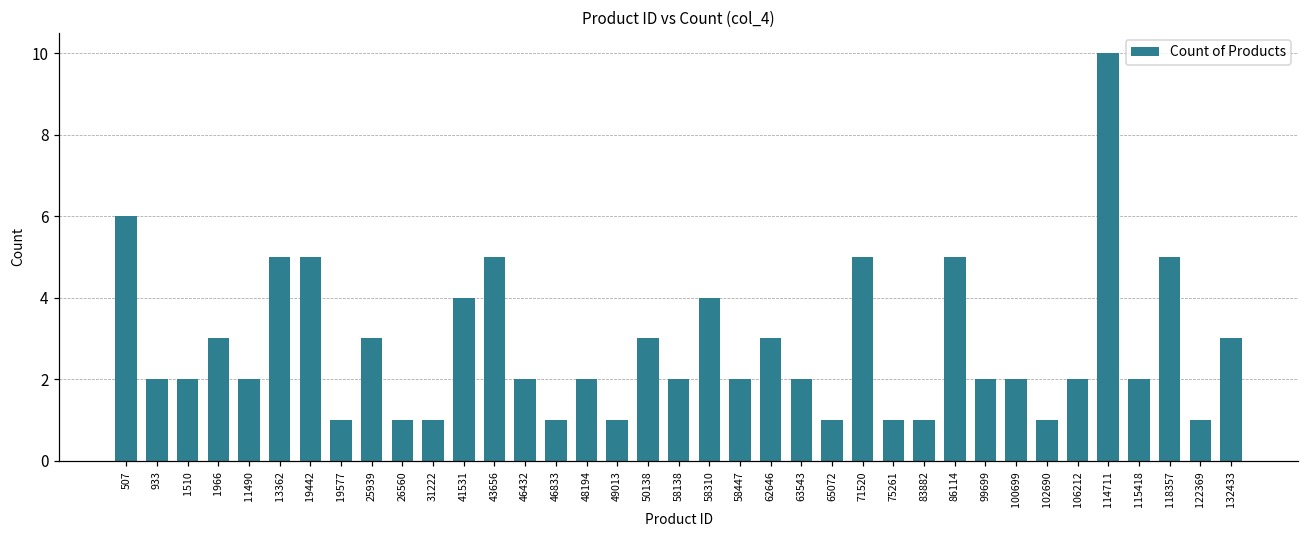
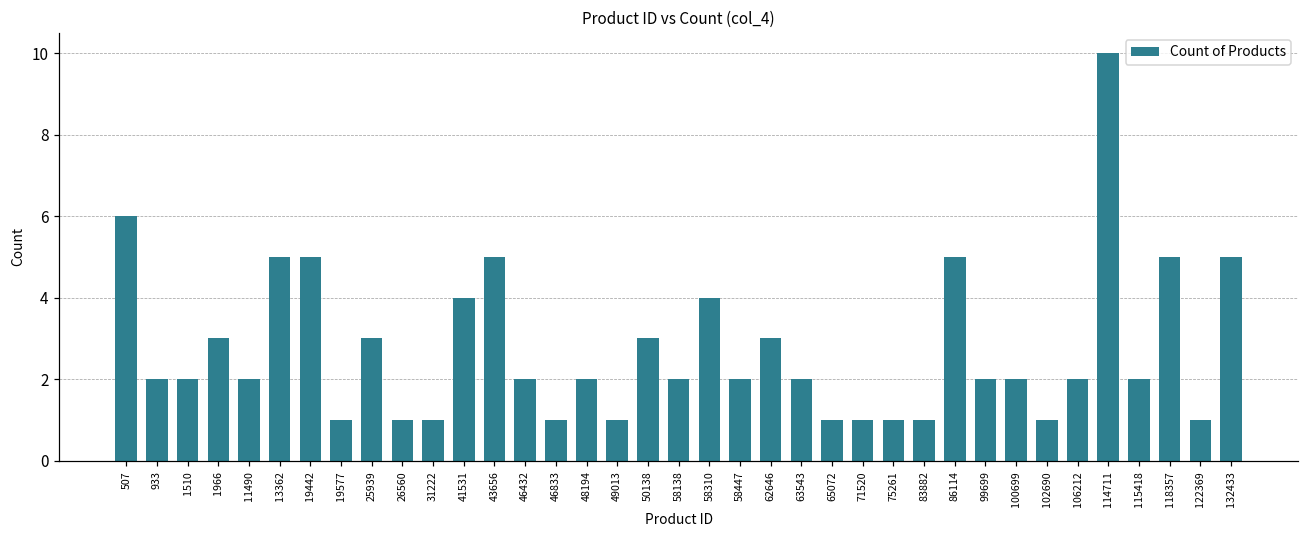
  {
    "507": 6,
    "933": 2,
    "1510": 2,
    "1966": 3,
    "11490": 2,
    "13362": 5,
    "19442": 5,
    "19577": 1,
    "25939": 3,
    "26560": 1,
    "31222": 1,
    "41531": 4,
    "43656": 5,
    "46432": 2,
    "46833": 1,
    "48194": 2,
    "49013": 1,
    "50138": 3,
    "58138": 2,
    "58310": 4,
    "58447": 2,
    "62646": 3,
    "63543": 2,
    "65072": 1,
-   "71520": 5,
+   "71520": 1,
    "75261": 1,
    "83882": 1,
    "86114": 5,
    "99699": 2,
    "100699": 2,
    "102690": 1,
    "106212": 2,
    "114711": 10,
    "115418": 2,
    "118357": 5,
    "122369": 1,
-   "132433": 3
+   "132433": 5
  }
